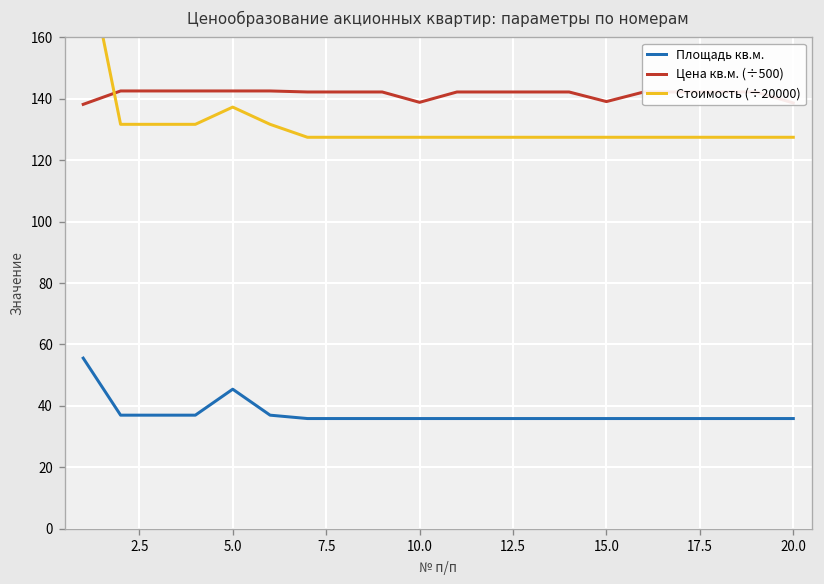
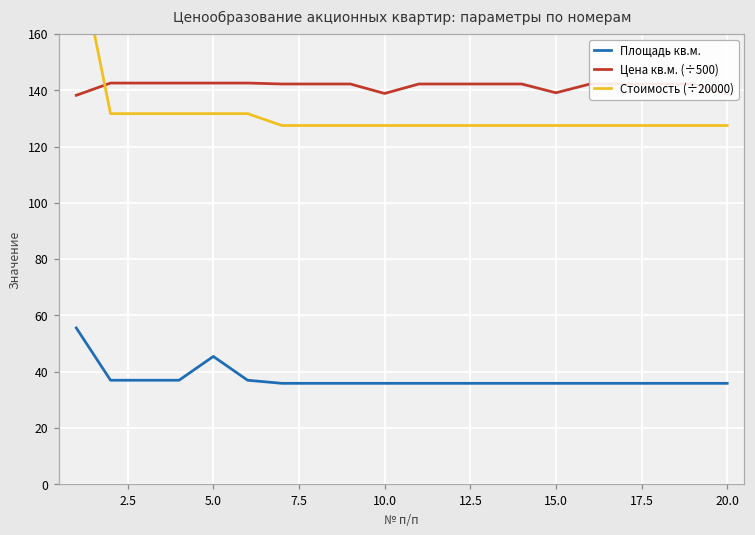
  {
    "Площадь кв.м.": {
      "5.0": 45,
      "10.0": 36,
      "15.0": 36,
      "20.0": 36
    },
    "Цена кв.м. (÷500)": {
      "5.0": 143,
      "10.0": 139,
      "15.0": 139
    },
    "Стоимость (÷20000)": {
-     "5.0": 137,
+     "5.0": 132,
      "10.0": 127,
      "15.0": 127,
      "20.0": 127
    }
  }
